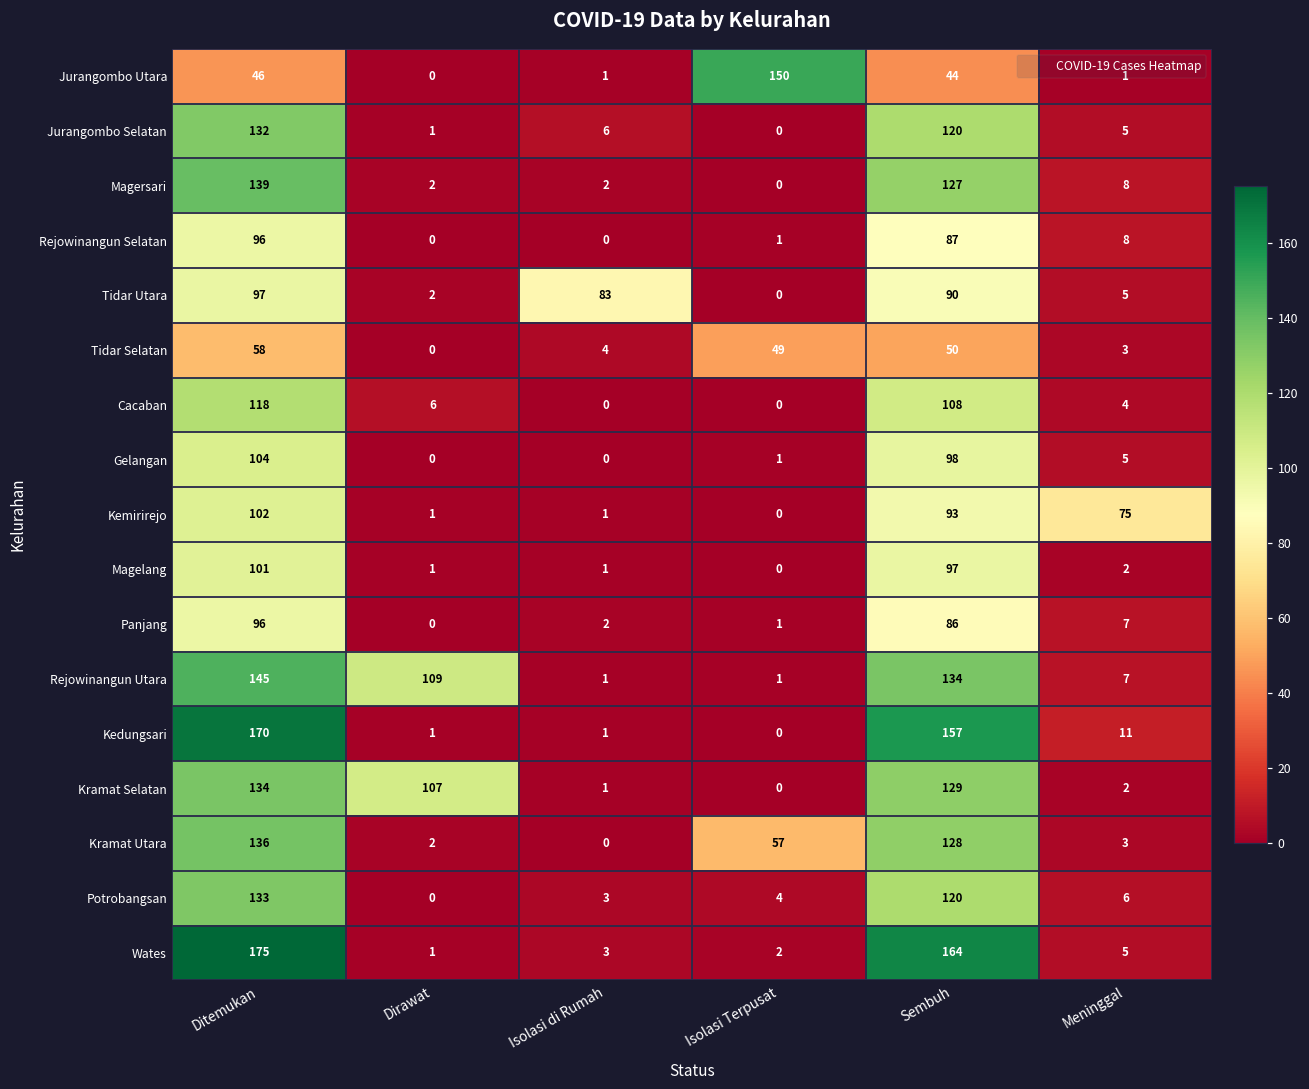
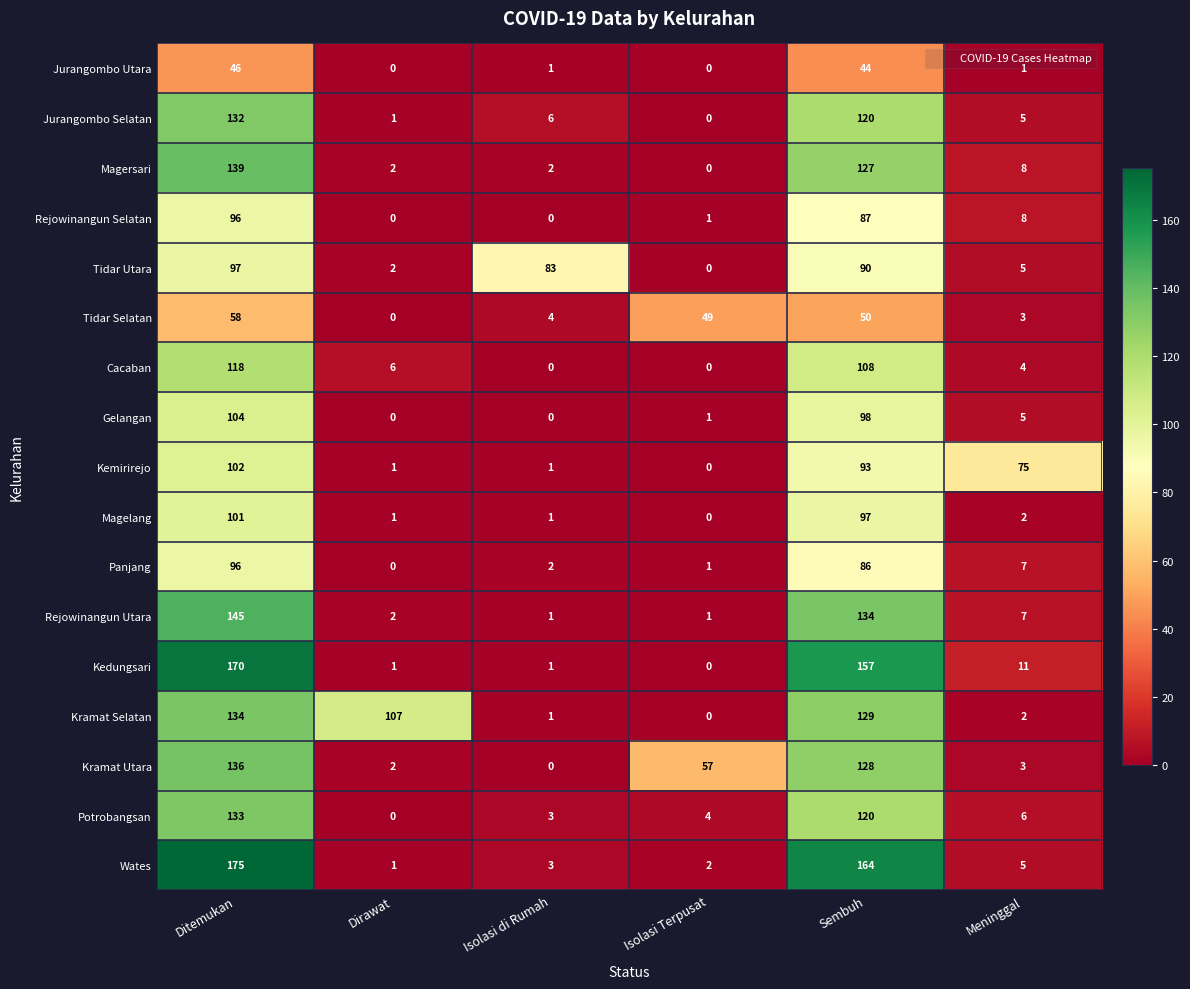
  {
    "Jurangombo Utara": {
      "Ditemukan": 46,
      "Dirawat": 0,
      "Isolasi di Rumah": 1,
-     "Isolasi Terpusat": 150,
+     "Isolasi Terpusat": 0,
      "Sembuh": 44
    },
    "Jurangombo Selatan": {
      "Ditemukan": 132,
      "Dirawat": 1,
      "Isolasi di Rumah": 6,
      "Isolasi Terpusat": 0,
      "Sembuh": 120,
      "Meninggal": 5
    },
    "Magersari": {
      "Ditemukan": 139,
      "Dirawat": 2,
      "Isolasi di Rumah": 2,
      "Isolasi Terpusat": 0,
      "Sembuh": 127,
      "Meninggal": 8
    },
    "Rejowinangun Selatan": {
      "Ditemukan": 96,
      "Dirawat": 0,
      "Isolasi di Rumah": 0,
      "Isolasi Terpusat": 1,
      "Sembuh": 87,
      "Meninggal": 8
    },
    "Tidar Utara": {
      "Ditemukan": 97,
      "Dirawat": 2,
      "Isolasi di Rumah": 83,
      "Isolasi Terpusat": 0,
      "Sembuh": 90,
      "Meninggal": 5
    },
    "Tidar Selatan": {
      "Ditemukan": 58,
      "Dirawat": 0,
      "Isolasi di Rumah": 4,
      "Isolasi Terpusat": 49,
      "Sembuh": 50,
      "Meninggal": 3
    },
    "Cacaban": {
      "Ditemukan": 118,
      "Dirawat": 6,
      "Isolasi di Rumah": 0,
      "Isolasi Terpusat": 0,
      "Sembuh": 108,
      "Meninggal": 4
    },
    "Gelangan": {
      "Ditemukan": 104,
      "Dirawat": 0,
      "Isolasi di Rumah": 0,
      "Isolasi Terpusat": 1,
      "Sembuh": 98,
      "Meninggal": 5
    },
    "Kemirirejo": {
      "Ditemukan": 102,
      "Dirawat": 1,
      "Isolasi di Rumah": 1,
      "Isolasi Terpusat": 0,
      "Sembuh": 93,
      "Meninggal": 75
    },
    "Magelang": {
      "Ditemukan": 101,
      "Dirawat": 1,
      "Isolasi di Rumah": 1,
      "Isolasi Terpusat": 0,
      "Sembuh": 97,
      "Meninggal": 2
    },
    "Panjang": {
      "Ditemukan": 96,
      "Dirawat": 0,
      "Isolasi di Rumah": 2,
      "Isolasi Terpusat": 1,
      "Sembuh": 86,
      "Meninggal": 7
    },
    "Rejowinangun Utara": {
      "Ditemukan": 145,
-     "Dirawat": 109,
+     "Dirawat": 2,
      "Isolasi di Rumah": 1,
      "Isolasi Terpusat": 1,
      "Sembuh": 134,
      "Meninggal": 7
    },
    "Kedungsari": {
      "Ditemukan": 170,
      "Dirawat": 1,
      "Isolasi di Rumah": 1,
      "Isolasi Terpusat": 0,
      "Sembuh": 157,
      "Meninggal": 11
    },
    "Kramat Selatan": {
      "Ditemukan": 134,
      "Dirawat": 107,
      "Isolasi di Rumah": 1,
      "Isolasi Terpusat": 0,
      "Sembuh": 129,
      "Meninggal": 2
    },
    "Kramat Utara": {
      "Ditemukan": 136,
      "Dirawat": 2,
      "Isolasi di Rumah": 0,
      "Isolasi Terpusat": 57,
      "Sembuh": 128,
      "Meninggal": 3
    },
    "Potrobangsan": {
      "Ditemukan": 133,
      "Dirawat": 0,
      "Isolasi di Rumah": 3,
      "Isolasi Terpusat": 4,
      "Sembuh": 120,
      "Meninggal": 6
    },
    "Wates": {
      "Ditemukan": 175,
      "Dirawat": 1,
      "Isolasi di Rumah": 3,
      "Isolasi Terpusat": 2,
      "Sembuh": 164,
      "Meninggal": 5
    }
  }
